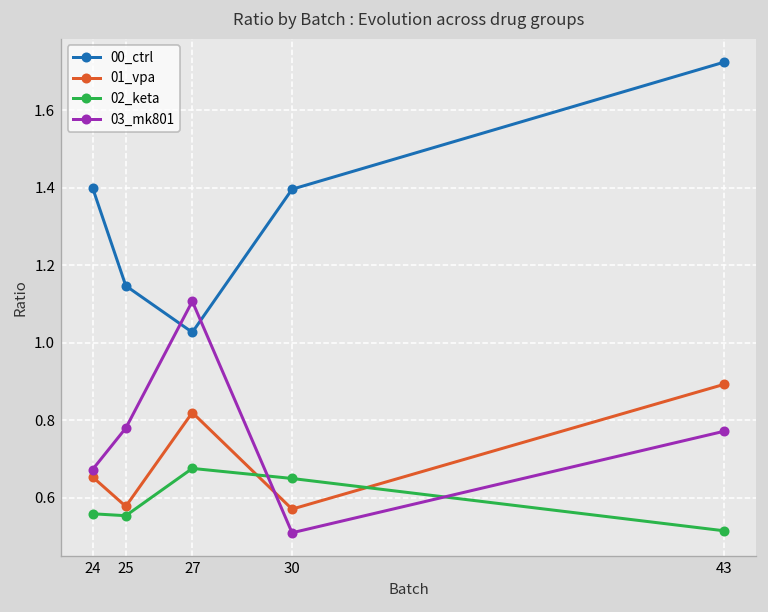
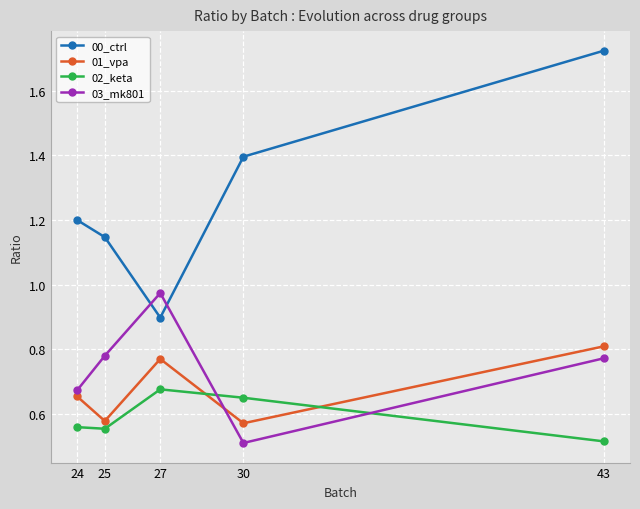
  {
    "00_ctrl": {
-     "24": 1.4,
+     "24": 1.2,
      "25": 1.15,
-     "27": 1.03,
+     "27": 0.90,
      "30": 1.40,
      "43": 1.72
    },
    "01_vpa": {
      "24": 0.65,
      "25": 0.58,
-     "27": 0.82,
+     "27": 0.77,
      "30": 0.57,
-     "43": 0.89
+     "43": 0.81
    },
    "02_keta": {
      "24": 0.56,
      "25": 0.55,
      "27": 0.68,
      "30": 0.65,
      "43": 0.52
    },
    "03_mk801": {
      "24": 0.67,
      "25": 0.78,
-     "27": 1.11,
+     "27": 0.97,
      "30": 0.51,
      "43": 0.77
    }
  }
